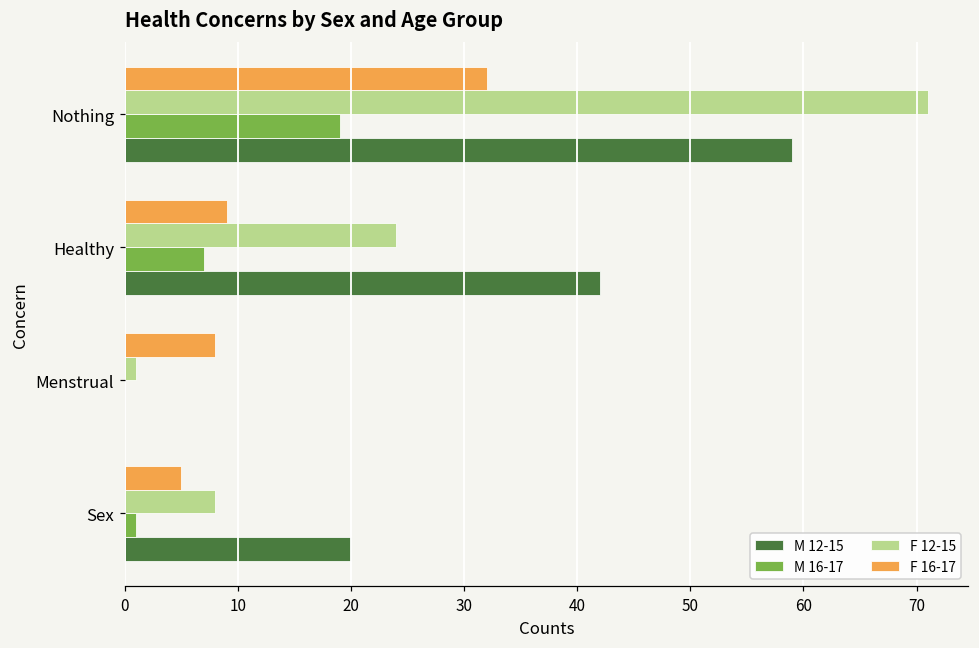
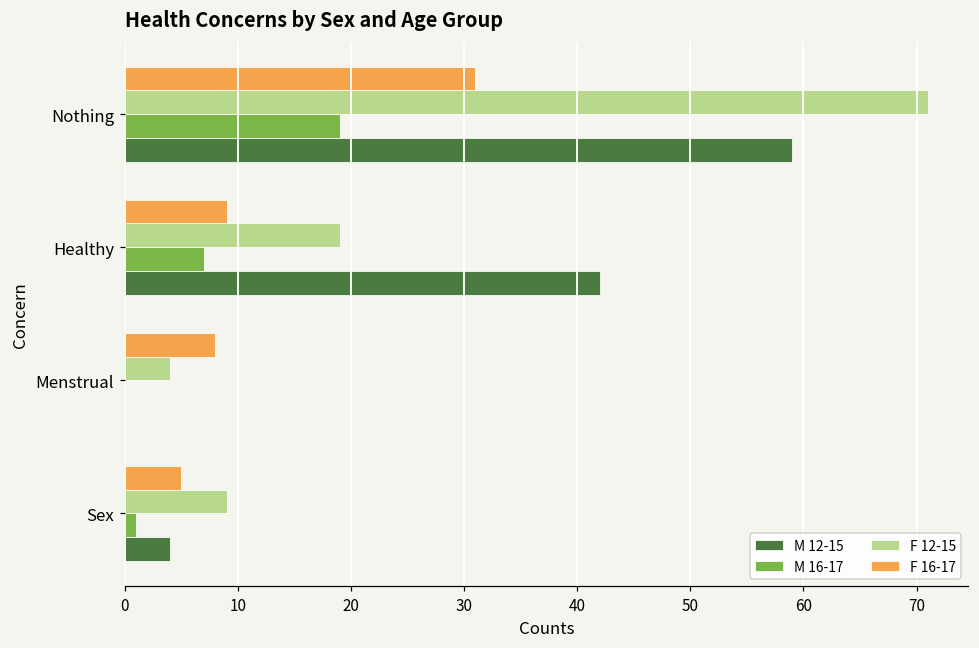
  {
    "M 12-15": {
      "Nothing": 59,
      "Healthy": 42,
      "Menstrual": 0,
-     "Sex": 20
+     "Sex": 4
    },
    "M 16-17": {
      "Nothing": 19,
      "Healthy": 7,
      "Menstrual": 0,
      "Sex": 1
    },
    "F 12-15": {
      "Nothing": 71,
-     "Healthy": 24,
-     "Menstrual": 1,
-     "Sex": 8
+     "Healthy": 19,
+     "Menstrual": 4,
+     "Sex": 9
    },
    "F 16-17": {
-     "Nothing": 32,
+     "Nothing": 31,
      "Healthy": 9,
      "Menstrual": 8,
      "Sex": 5
    }
  }
